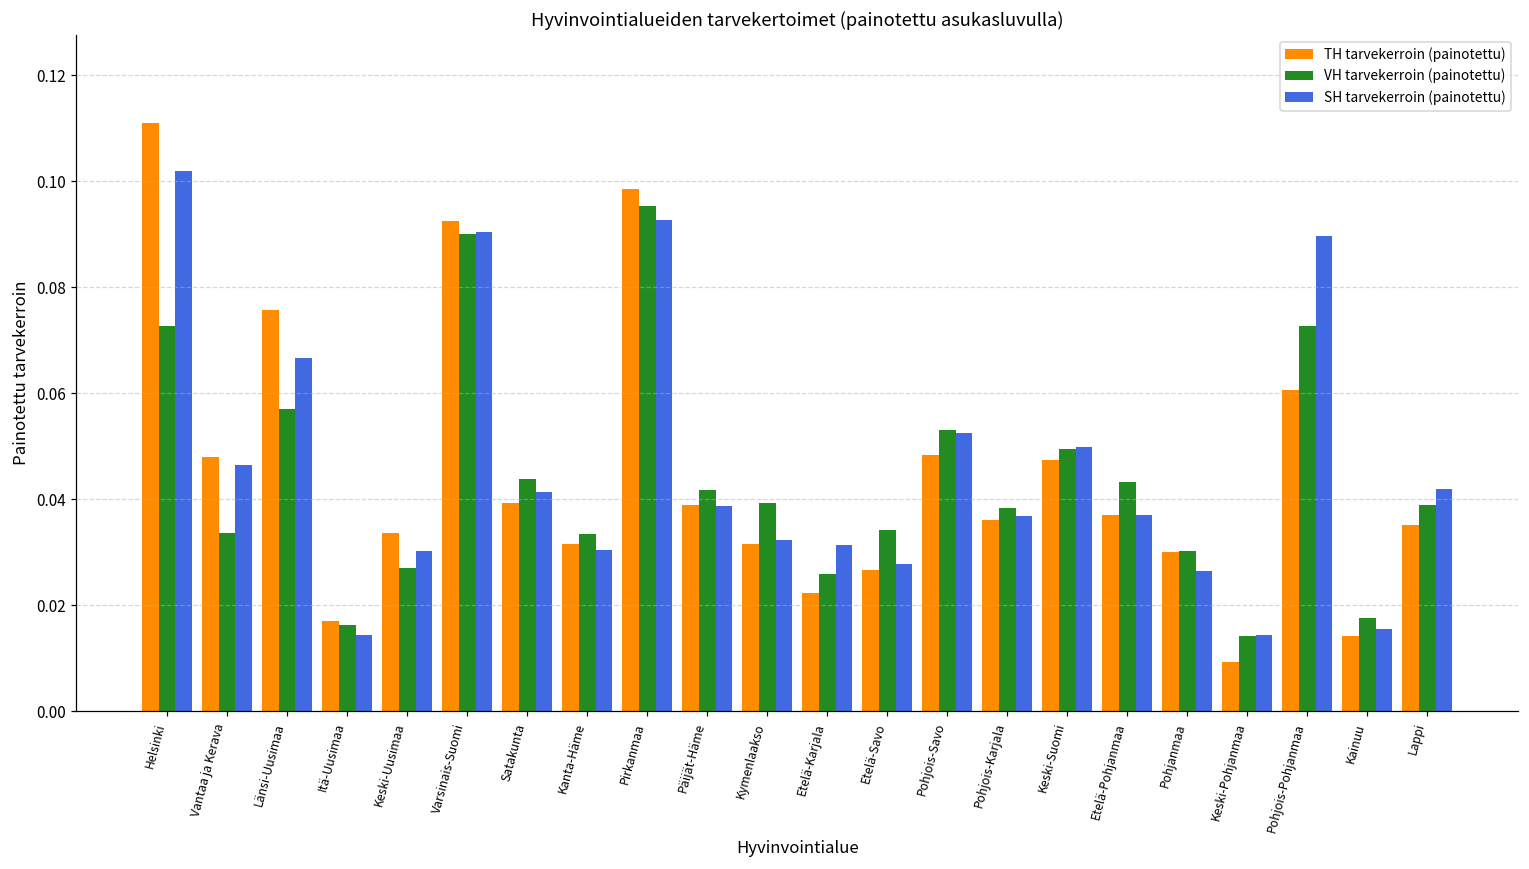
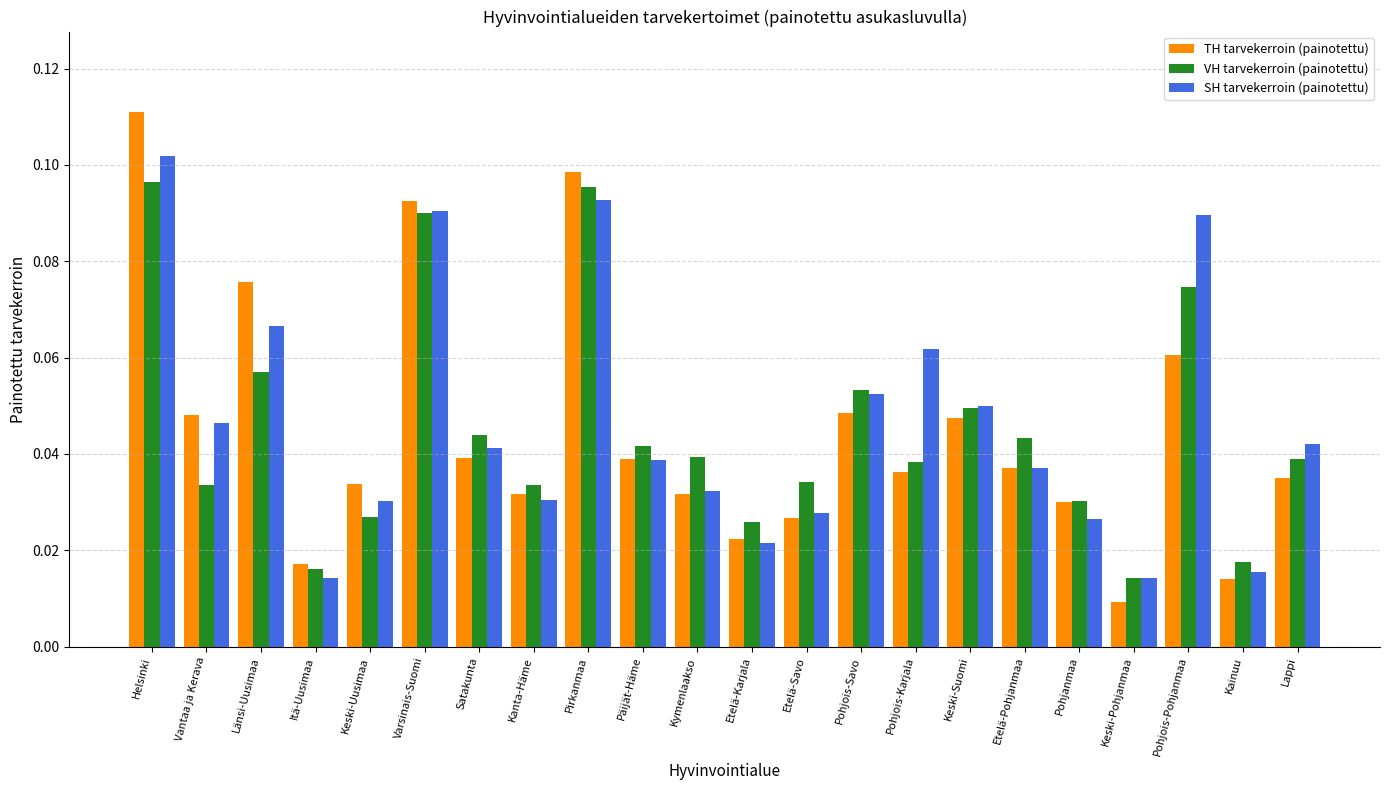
  {
    "TH tarvekerroin (painotettu)": {
      "Helsinki": 0.111,
      "Vantaa ja Kerava": 0.048,
      "Länsi-Uusimaa": 0.076,
      "Itä-Uusimaa": 0.017,
      "Keski-Uusimaa": 0.034,
      "Varsinais-Suomi": 0.092,
      "Satakunta": 0.039,
      "Kanta-Häme": 0.032,
      "Pirkanmaa": 0.099,
      "Päijät-Häme": 0.039,
      "Kymenlaakso": 0.032,
      "Etelä-Karjala": 0.022,
      "Etelä-Savo": 0.027,
      "Pohjois-Savo": 0.048,
      "Pohjois-Karjala": 0.036,
      "Keski-Suomi": 0.047,
      "Etelä-Pohjanmaa": 0.037,
      "Pohjanmaa": 0.030,
      "Keski-Pohjanmaa": 0.009,
      "Pohjois-Pohjanmaa": 0.061,
      "Kainuu": 0.014,
      "Lappi": 0.035
    },
    "VH tarvekerroin (painotettu)": {
-     "Helsinki": 0.073,
+     "Helsinki": 0.097,
      "Vantaa ja Kerava": 0.034,
      "Länsi-Uusimaa": 0.057,
      "Itä-Uusimaa": 0.016,
      "Keski-Uusimaa": 0.027,
      "Varsinais-Suomi": 0.090,
      "Satakunta": 0.044,
      "Kanta-Häme": 0.034,
      "Pirkanmaa": 0.095,
      "Päijät-Häme": 0.042,
      "Kymenlaakso": 0.039,
      "Etelä-Karjala": 0.026,
      "Etelä-Savo": 0.034,
      "Pohjois-Savo": 0.053,
      "Pohjois-Karjala": 0.038,
      "Keski-Suomi": 0.050,
      "Etelä-Pohjanmaa": 0.043,
      "Pohjanmaa": 0.030,
      "Keski-Pohjanmaa": 0.014,
-     "Pohjois-Pohjanmaa": 0.073,
+     "Pohjois-Pohjanmaa": 0.075,
      "Kainuu": 0.018,
      "Lappi": 0.039
    },
    "SH tarvekerroin (painotettu)": {
      "Helsinki": 0.102,
      "Vantaa ja Kerava": 0.046,
      "Länsi-Uusimaa": 0.067,
      "Itä-Uusimaa": 0.014,
      "Keski-Uusimaa": 0.030,
      "Varsinais-Suomi": 0.090,
      "Satakunta": 0.041,
      "Kanta-Häme": 0.030,
      "Pirkanmaa": 0.093,
      "Päijät-Häme": 0.039,
      "Kymenlaakso": 0.032,
-     "Etelä-Karjala": 0.031,
+     "Etelä-Karjala": 0.021,
      "Etelä-Savo": 0.028,
      "Pohjois-Savo": 0.052,
-     "Pohjois-Karjala": 0.037,
+     "Pohjois-Karjala": 0.062,
      "Keski-Suomi": 0.050,
      "Etelä-Pohjanmaa": 0.037,
      "Pohjanmaa": 0.026,
      "Keski-Pohjanmaa": 0.014,
      "Pohjois-Pohjanmaa": 0.090,
      "Kainuu": 0.016,
      "Lappi": 0.042
    }
  }
